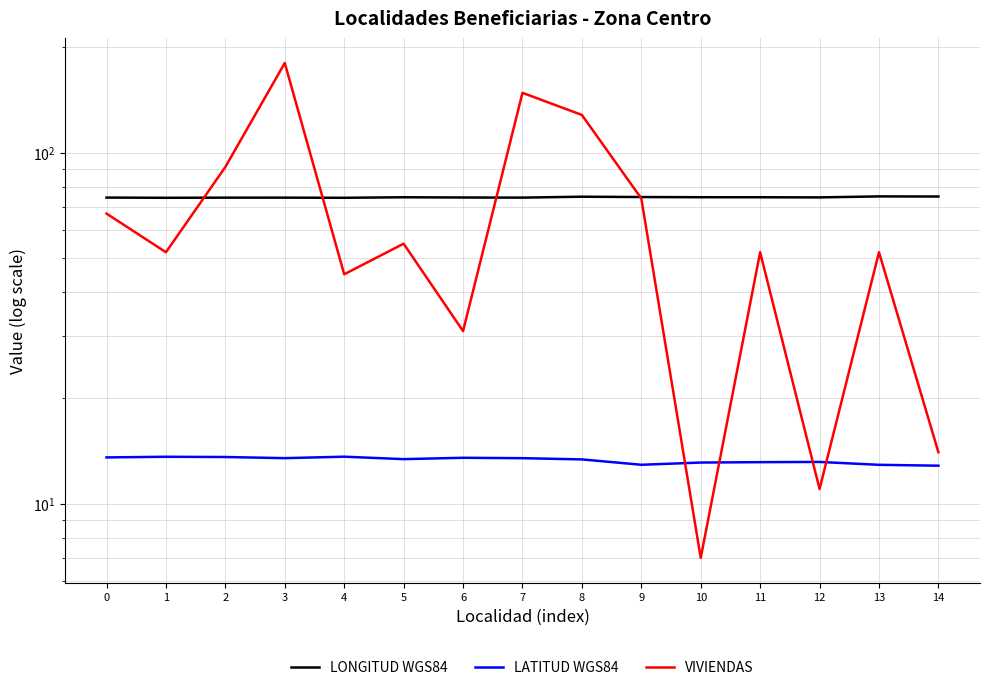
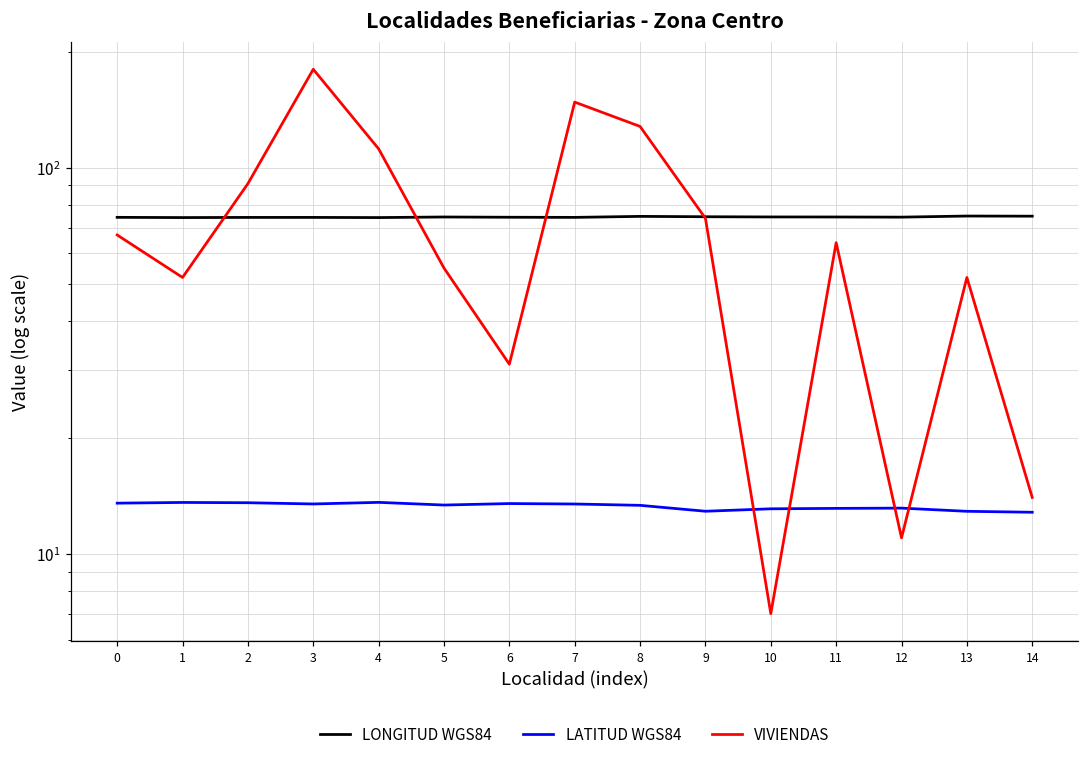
  {
    "LONGITUD WGS84": {
      "0": 74,
      "1": 74,
      "2": 74,
      "3": 74,
      "4": 74,
      "5": 75,
      "6": 74,
      "7": 74,
      "8": 75,
      "10": 75,
      "11": 75,
      "12": 75,
      "13": 75,
      "14": 75
    },
    "LATITUD WGS84": {
      "0": 13.5,
      "1": 13.6,
      "2": 13.6,
      "3": 13.5,
      "4": 13.6,
      "5": 13.4,
      "6": 13.5,
      "7": 13.5,
      "8": 13.4,
      "9": 13,
      "10": 13,
      "11": 13,
      "12": 13,
      "13": 13,
      "14": 13
    },
    "VIVIENDAS": {
      "0": 67,
      "1": 52,
      "2": 91,
      "3": 180,
-     "4": 45,
+     "4": 112,
      "5": 55,
      "6": 31,
      "7": 148,
      "8": 128,
      "10": 7,
-     "11": 52,
+     "11": 64,
      "12": 11,
      "13": 52,
      "14": 14
    }
  }
